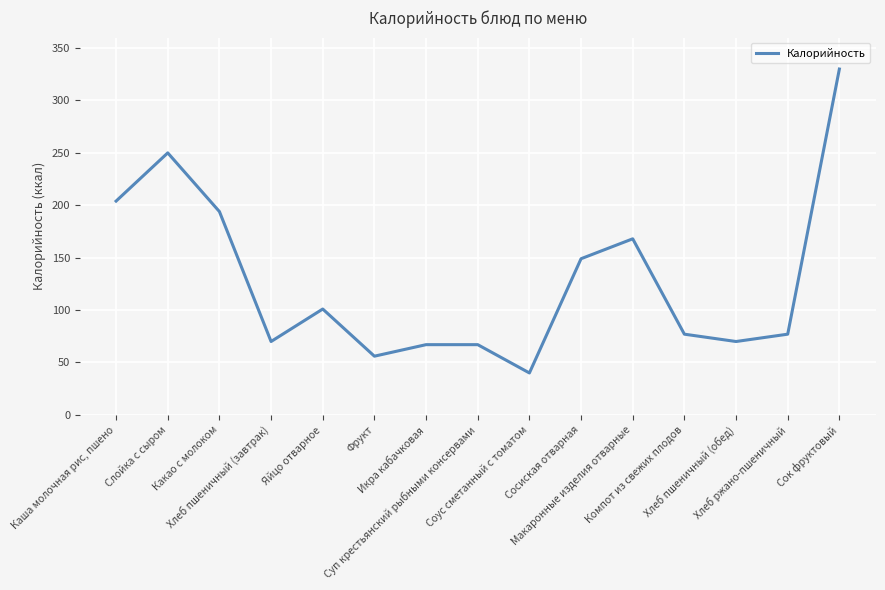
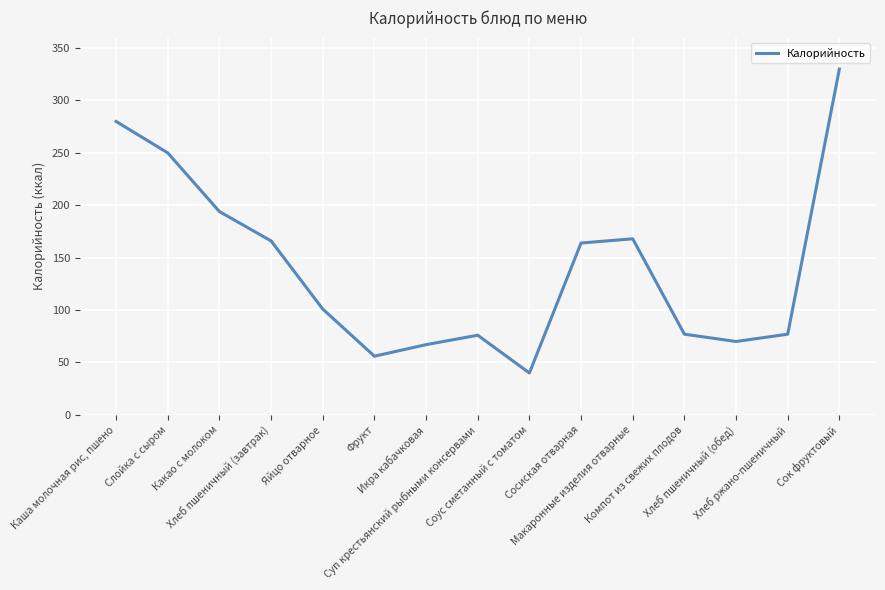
  {
-   "Каша молочная рис, пшено": 204,
+   "Каша молочная рис, пшено": 280,
    "Слойка с сыром": 250,
    "Какао с молоком": 194,
-   "Хлеб пшеничный (завтрак)": 70,
+   "Хлеб пшеничный (завтрак)": 166,
    "Яйцо отварное": 101,
    "Фрукт": 56,
    "Икра кабачковая": 67,
-   "Суп крестьянский рыбными консервами": 67,
+   "Суп крестьянский рыбными консервами": 76,
    "Соус сметанный с томатом": 40,
-   "Сосиская отварная": 149,
+   "Сосиская отварная": 164,
    "Макаронные изделия отварные": 168,
    "Компот из свежих плодов": 77,
    "Хлеб пшеничный (обед)": 70,
    "Хлеб ржано-пшеничный": 77,
    "Сок фруктовый": 330
  }
